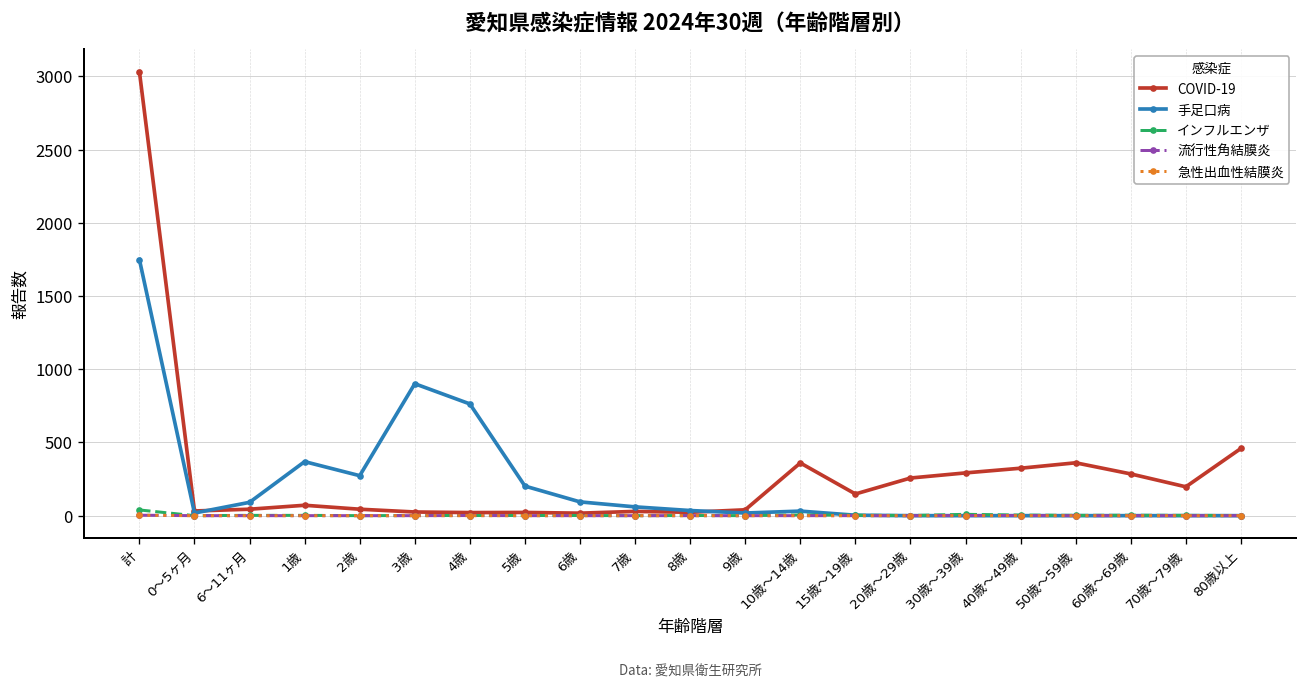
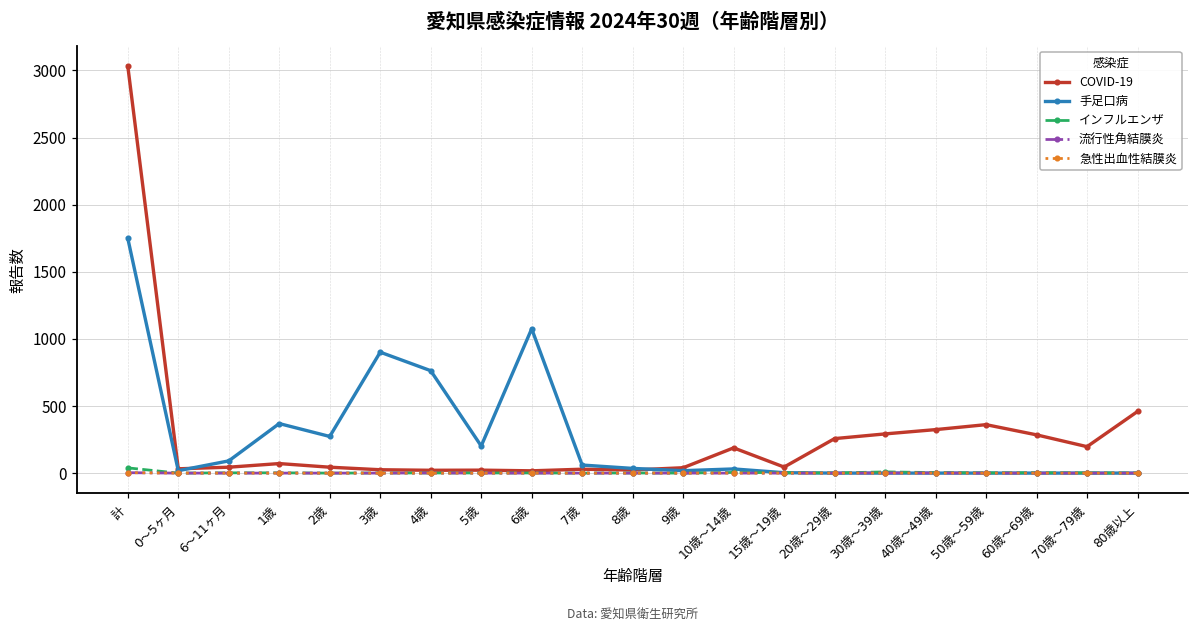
  {
    "COVID-19": {
      "計": 3030,
      "6～11ヶ月": 40,
      "1歳": 70,
      "2歳": 40,
      "3歳": 30,
      "7歳": 30,
      "9歳": 40,
-     "10歳～14歳": 360,
-     "15歳～19歳": 150,
+     "10歳～14歳": 190,
+     "15歳～19歳": 50,
      "20歳～29歳": 260,
      "30歳～39歳": 290,
      "40歳～49歳": 320,
      "50歳～59歳": 360,
      "60歳～69歳": 290,
      "70歳～79歳": 200,
      "80歳以上": 460
    },
    "手足口病": {
      "計": 1750,
      "6～11ヶ月": 90,
      "1歳": 370,
      "2歳": 270,
      "3歳": 900,
      "4歳": 760,
      "5歳": 200,
-     "6歳": 90,
+     "6歳": 1080,
      "7歳": 60,
      "10歳～14歳": 30
    },
    "インフルエンザ": {
      "計": 40
    },
    "急性出血性結膜炎": {
      "計": 0
    }
  }
